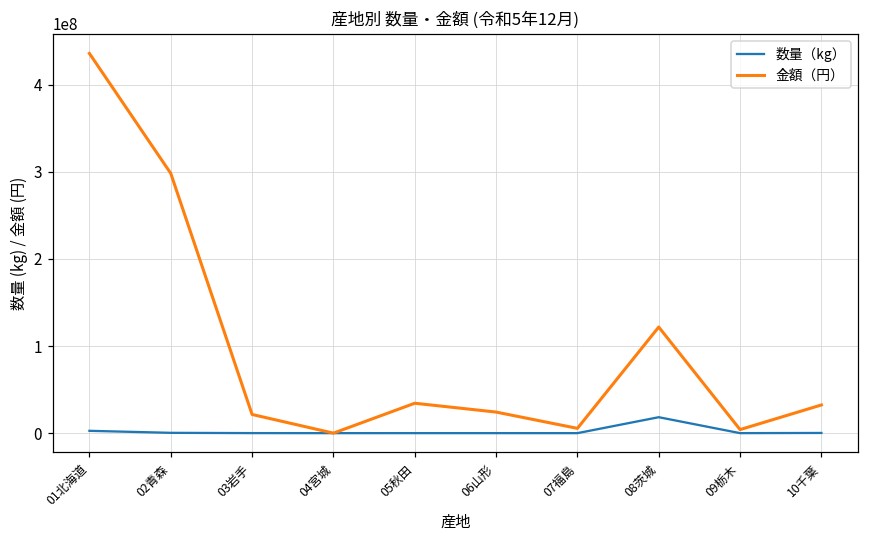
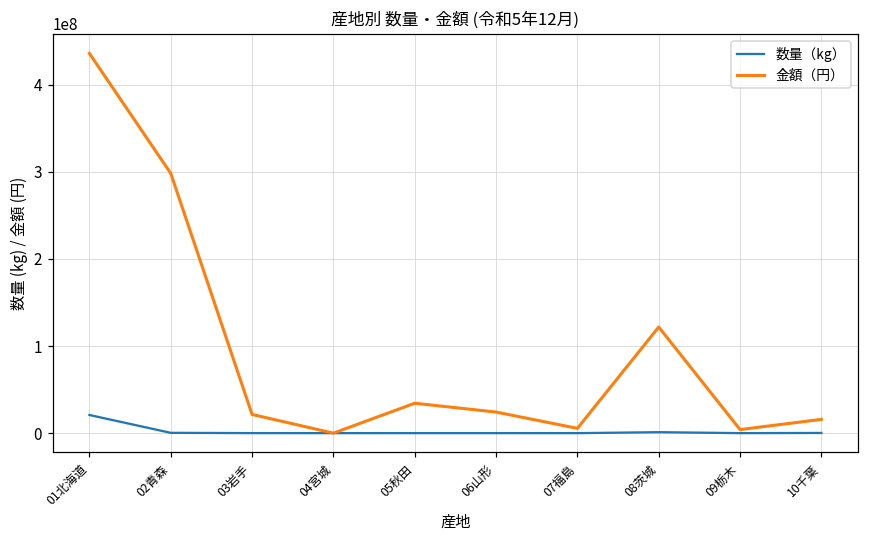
  {
    "数量（kg）": {
-     "01北海道": 0,
+     "01北海道": 20000000,
      "02青森": 0,
      "03岩手": 0,
      "05秋田": 0,
      "06山形": 0,
      "07福島": 0,
-     "08茨城": 20000000,
+     "08茨城": 0,
      "09栃木": 0,
      "10千葉": 0
    },
    "金額（円）": {
      "01北海道": 440000000,
      "02青森": 300000000,
      "03岩手": 20000000,
      "05秋田": 30000000,
      "06山形": 20000000,
      "07福島": 10000000,
      "08茨城": 120000000,
      "09栃木": 0,
-     "10千葉": 30000000
+     "10千葉": 20000000
    }
  }
